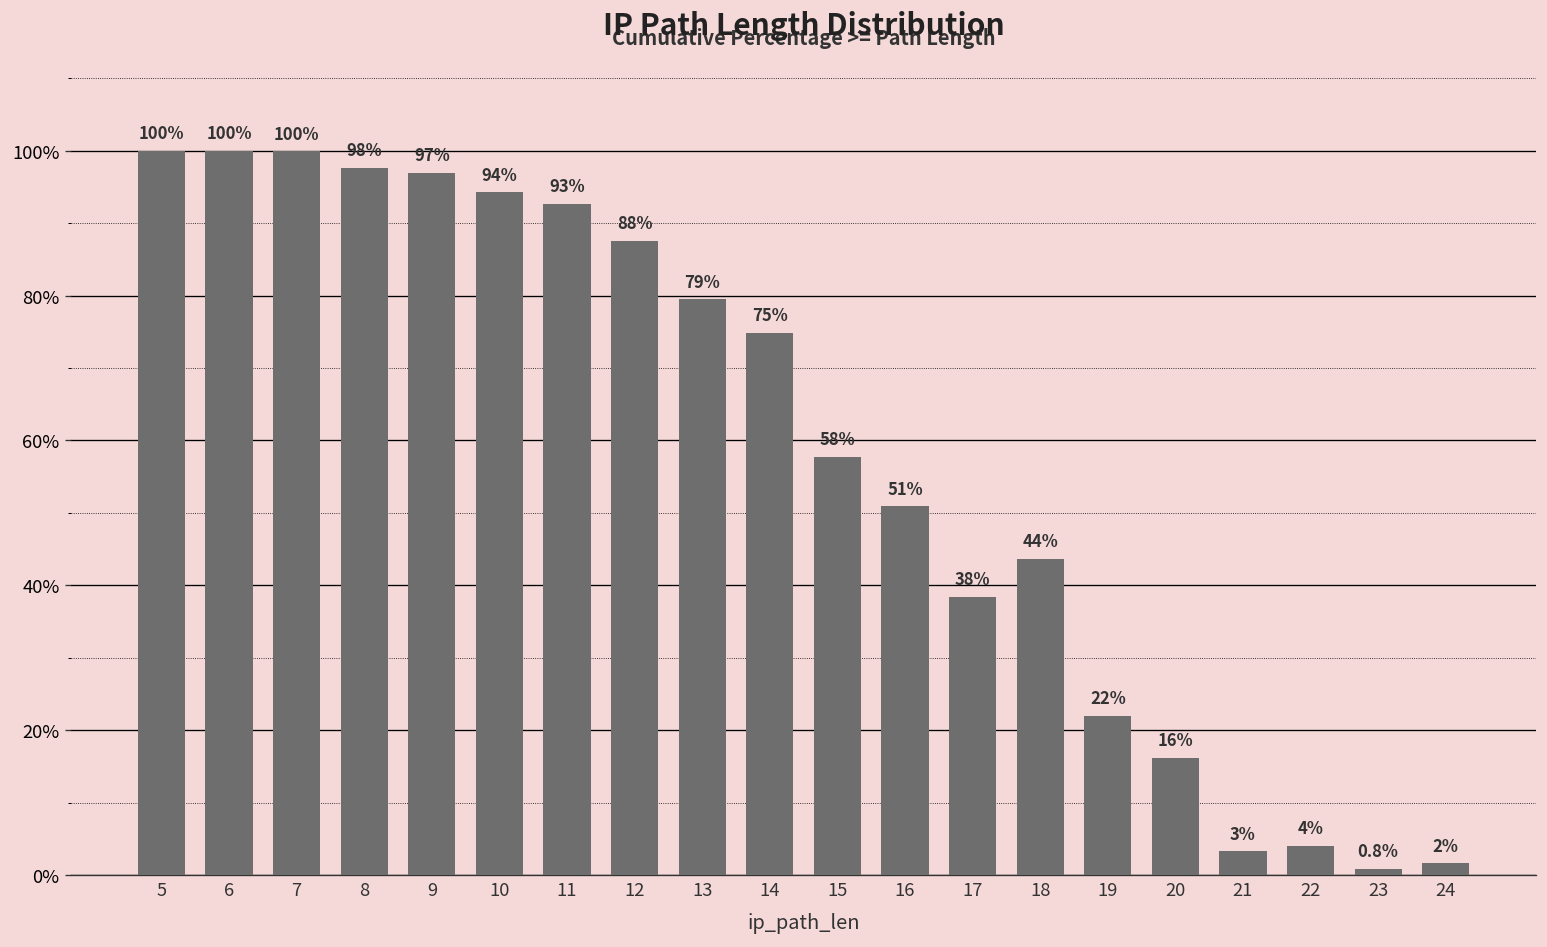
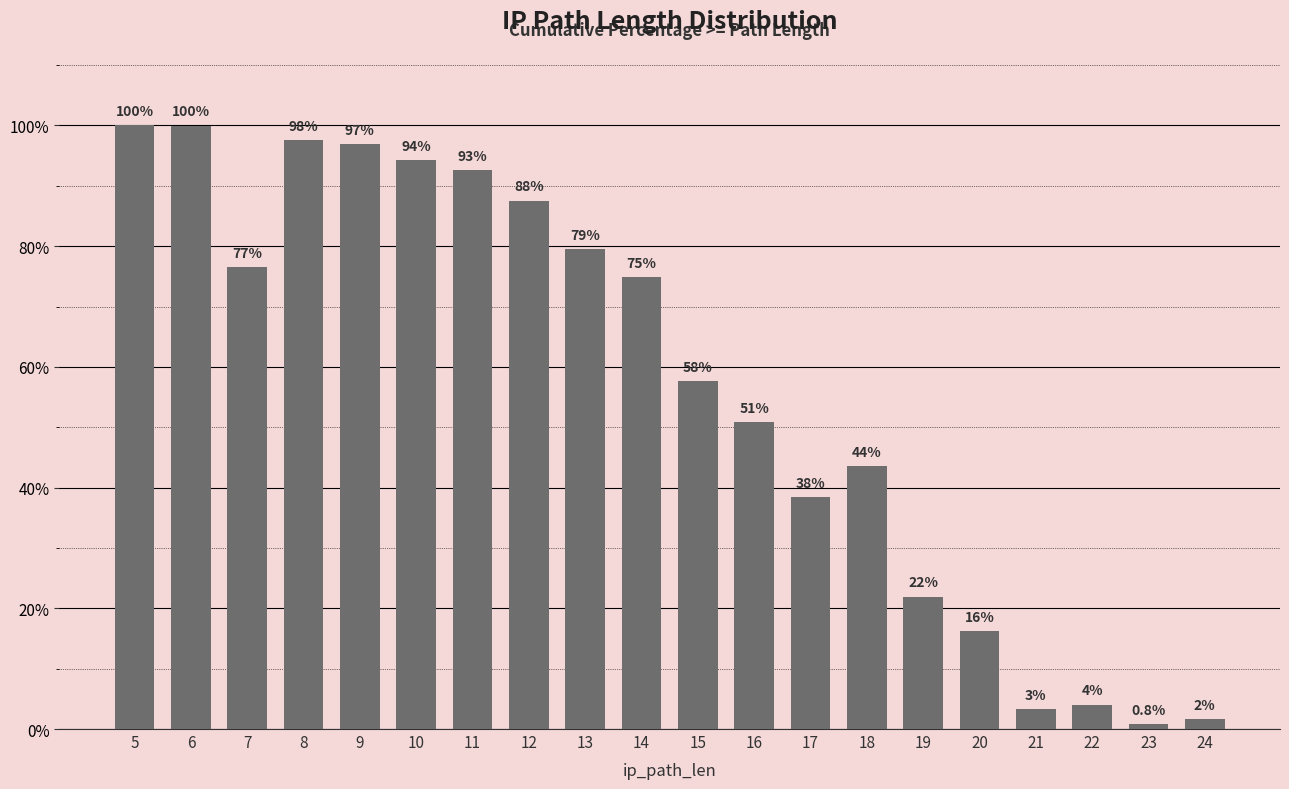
  {
    "5": "100%",
    "6": "100%",
-   "7": "100%",
+   "7": "77%",
    "8": "98%",
    "9": "97%",
    "10": "94%",
    "11": "93%",
    "12": "88%",
    "13": "79%",
    "14": "75%",
    "15": "58%",
    "16": "51%",
    "17": "38%",
    "18": "44%",
    "19": "22%",
    "20": "16%",
    "21": "3%",
    "22": "4%",
    "23": "0.8%",
    "24": "2%"
  }
